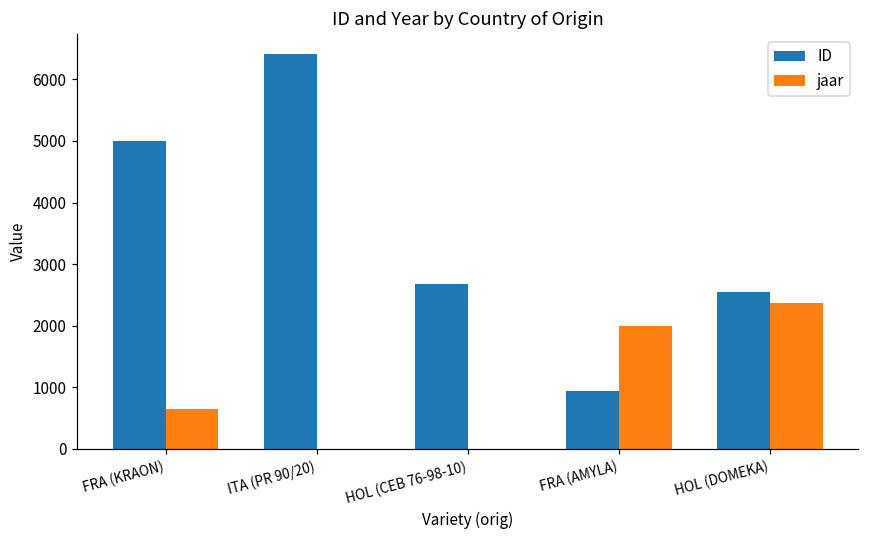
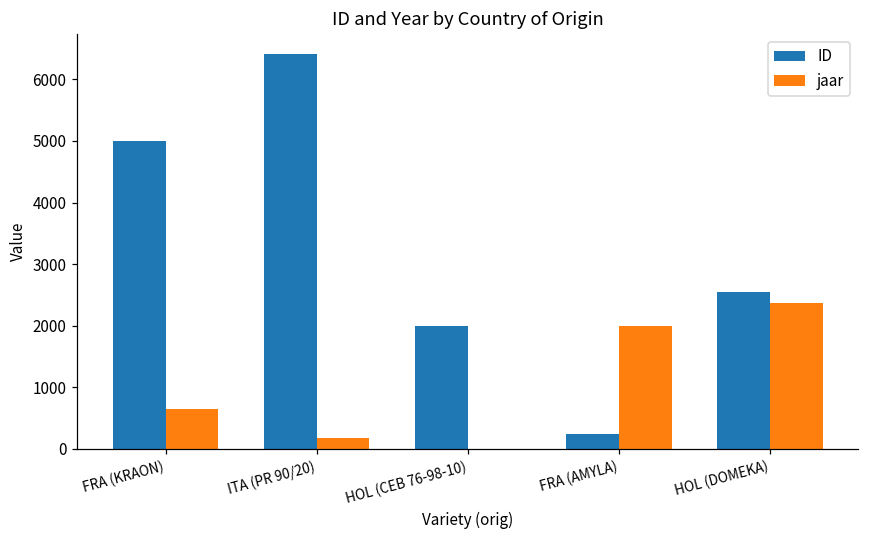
  {
    "ID": {
      "FRA (KRAON)": 5000,
      "ITA (PR 90/20)": 6400,
-     "HOL (CEB 76-98-10)": 2700,
-     "FRA (AMYLA)": 900,
+     "HOL (CEB 76-98-10)": 2000,
+     "FRA (AMYLA)": 200,
      "HOL (DOMEKA)": 2600
    },
    "jaar": {
      "FRA (KRAON)": 600,
-     "ITA (PR 90/20)": 0,
+     "ITA (PR 90/20)": 200,
      "HOL (CEB 76-98-10)": 0,
      "FRA (AMYLA)": 2000,
      "HOL (DOMEKA)": 2400
    }
  }
